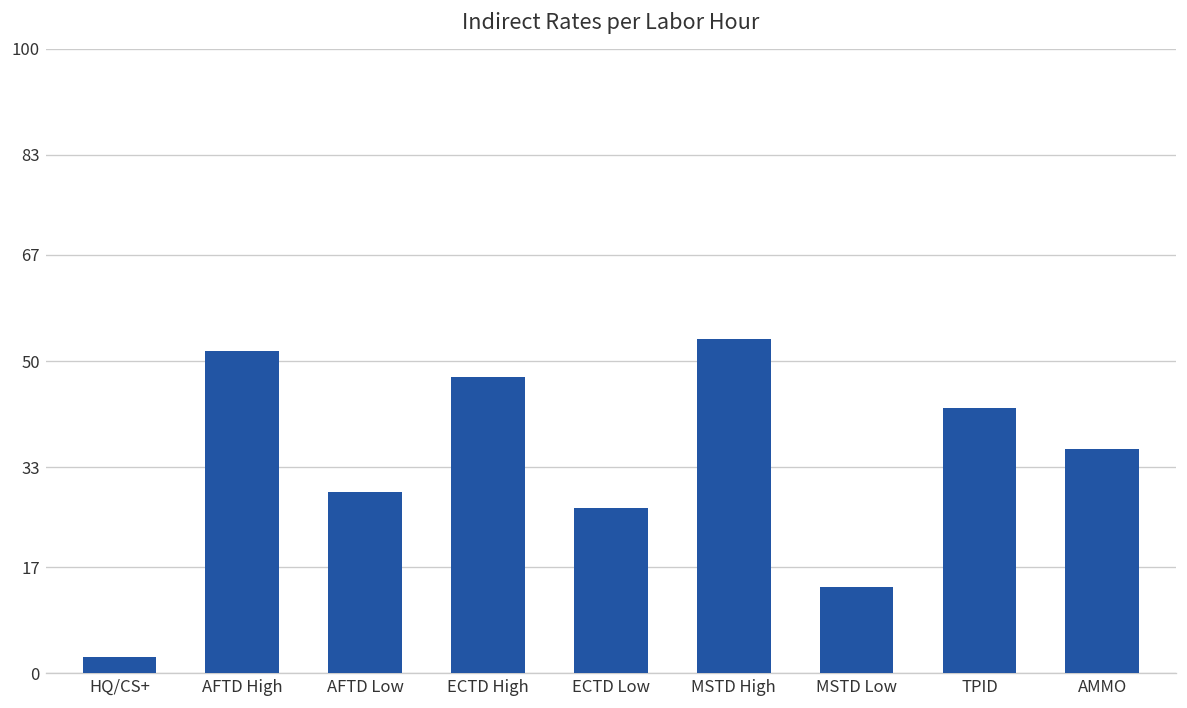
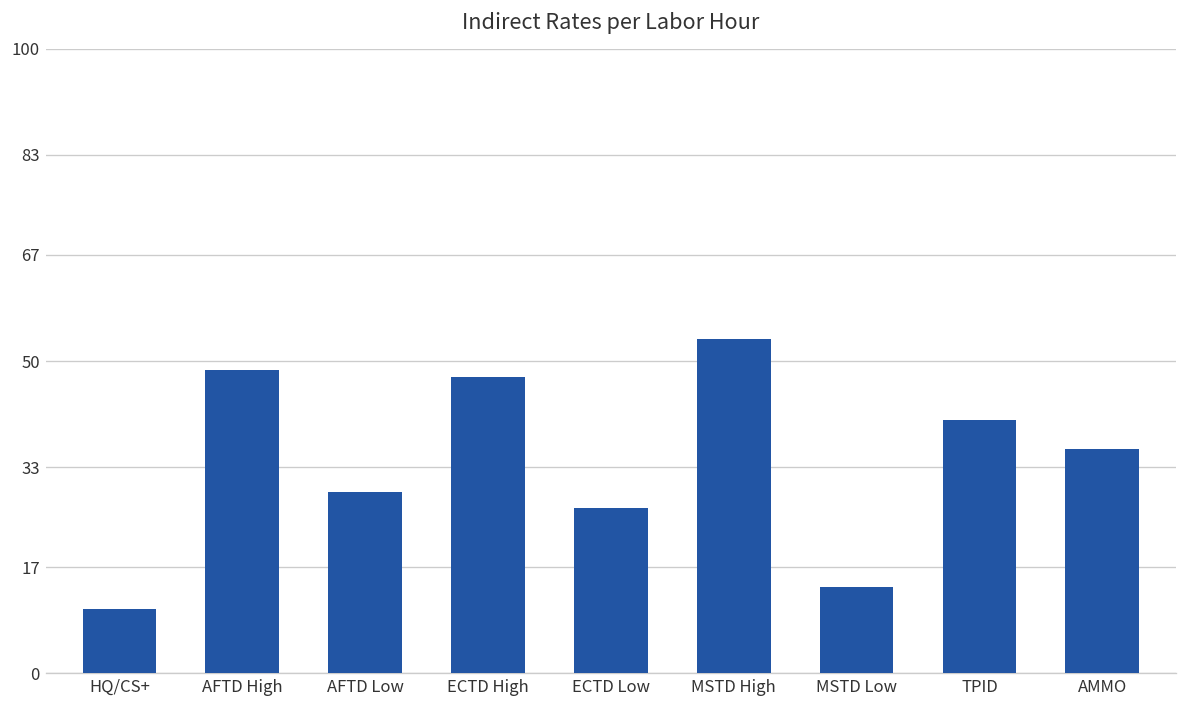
  {
-   "HQ/CS+": 3,
-   "AFTD High": 52,
+   "HQ/CS+": 10,
+   "AFTD High": 49,
    "AFTD Low": 29,
    "ECTD High": 47,
    "ECTD Low": 27,
    "MSTD High": 54,
    "MSTD Low": 14,
-   "TPID": 43,
+   "TPID": 41,
    "AMMO": 36
  }
